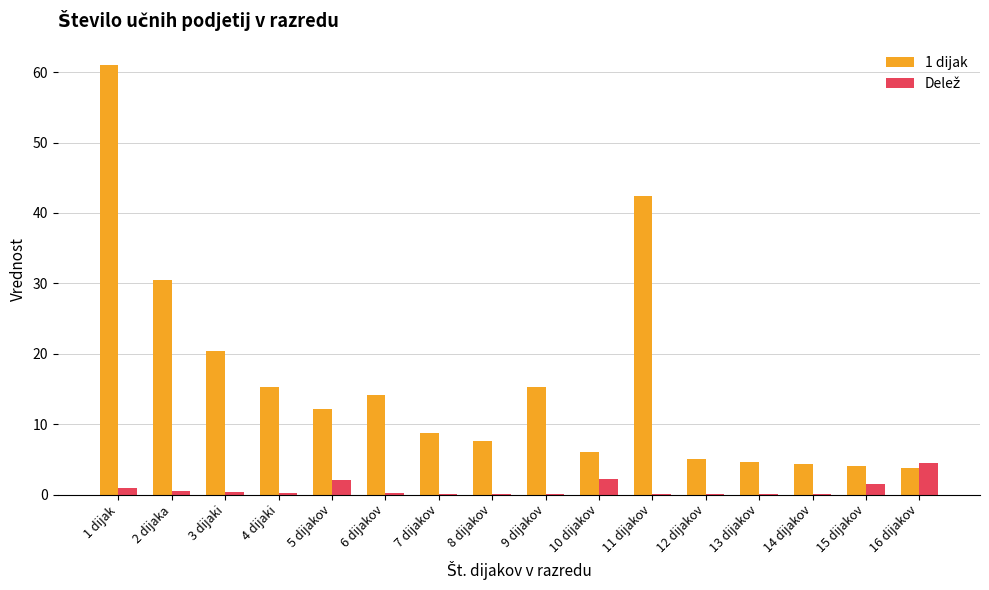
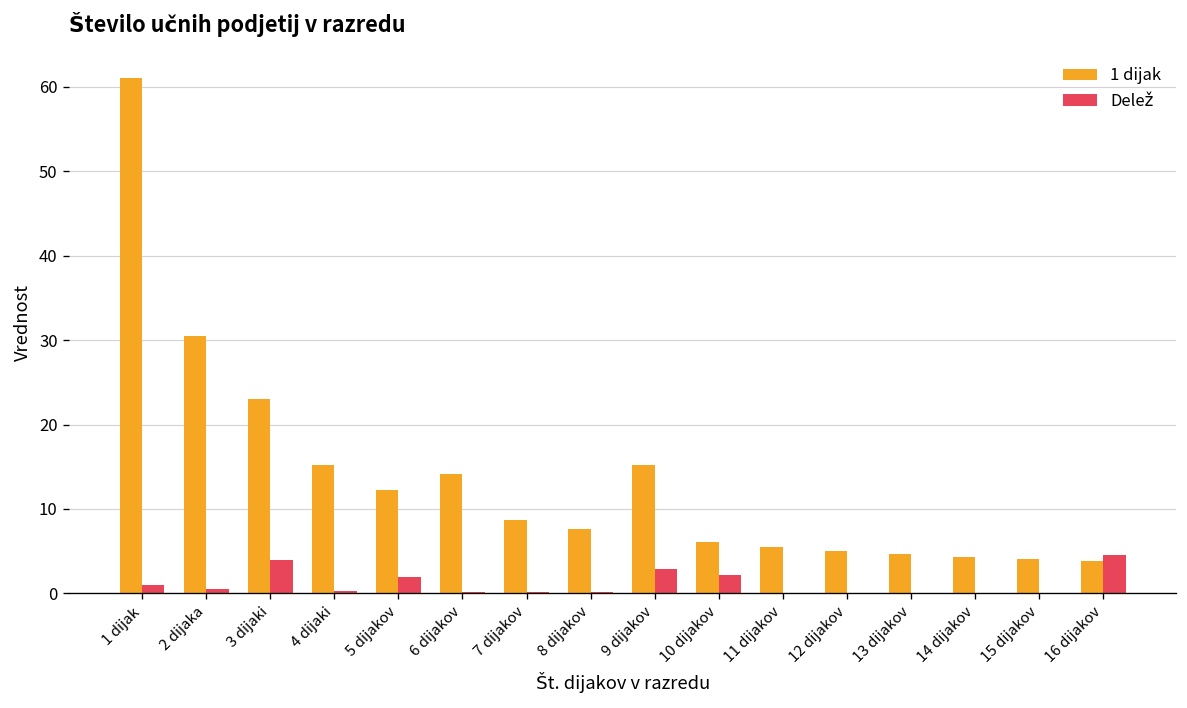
  {
    "1 dijak": {
      "1 dijak": 61,
      "2 dijaka": 31,
-     "3 dijaki": 20,
+     "3 dijaki": 23,
      "4 dijaki": 15,
      "5 dijakov": 12,
      "6 dijakov": 14,
      "7 dijakov": 9,
      "8 dijakov": 8,
      "9 dijakov": 15,
      "10 dijakov": 6,
-     "11 dijakov": 42,
+     "11 dijakov": 6,
      "12 dijakov": 5,
      "13 dijakov": 5,
      "14 dijakov": 4,
      "15 dijakov": 4,
      "16 dijakov": 4
    },
    "Delež": {
      "1 dijak": 1,
      "2 dijaka": 1,
-     "3 dijaki": 0,
+     "3 dijaki": 4,
      "5 dijakov": 2,
-     "9 dijakov": 0,
+     "9 dijakov": 3,
      "10 dijakov": 2,
-     "15 dijakov": 2,
+     "15 dijakov": 0,
      "16 dijakov": 5
    }
  }
